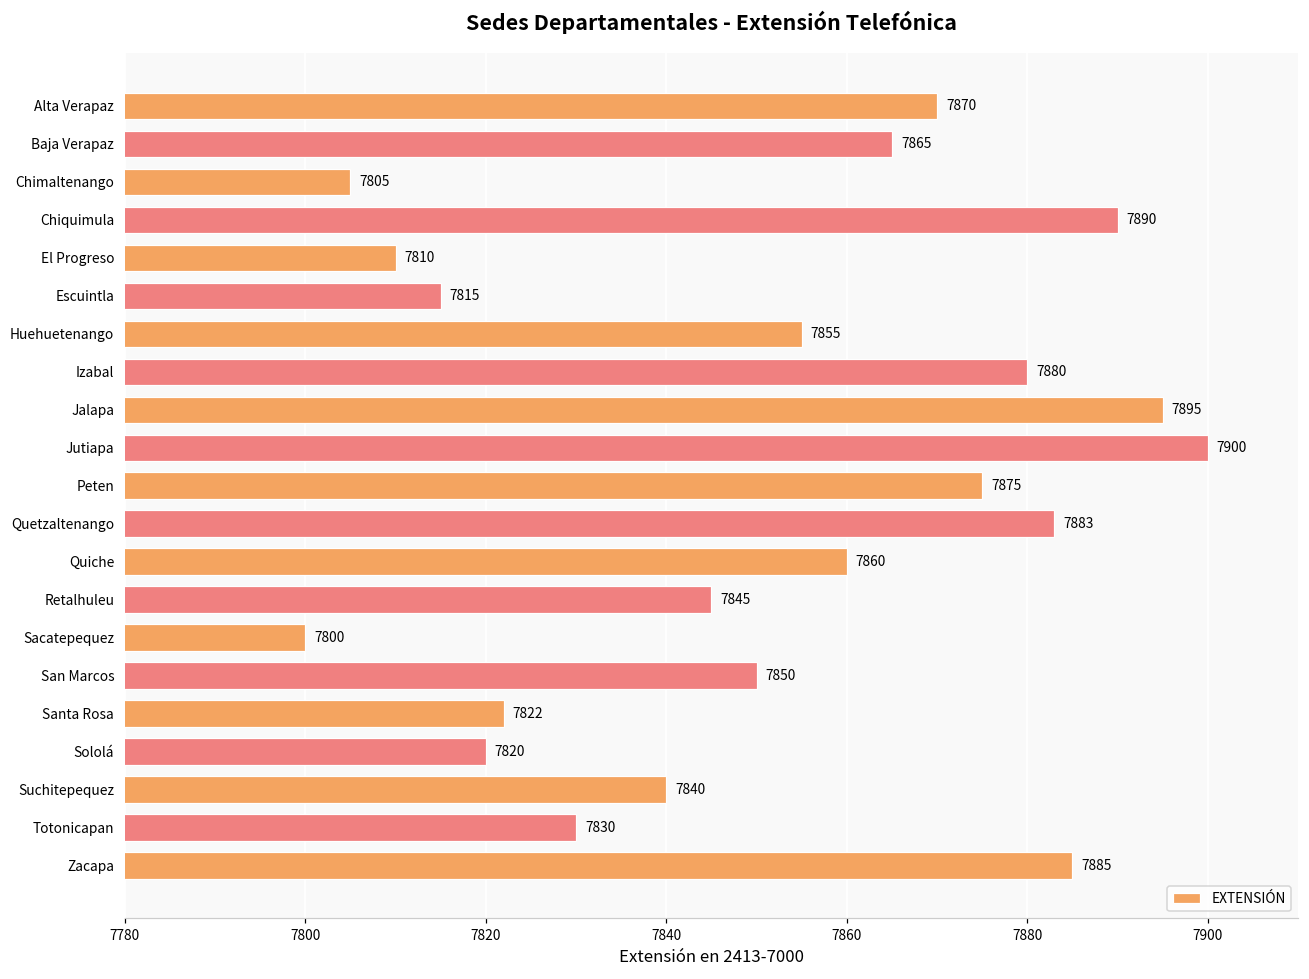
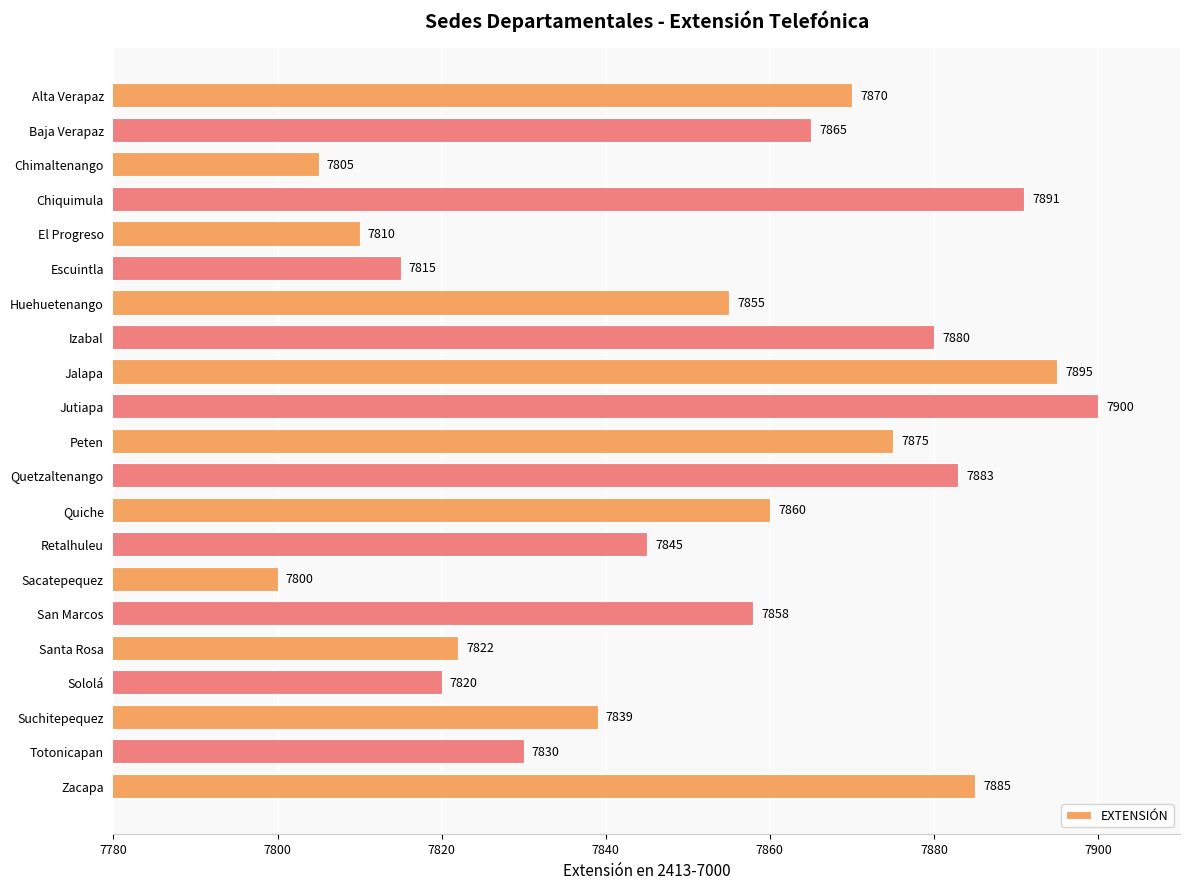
  {
    "Alta Verapaz": 7870,
    "Baja Verapaz": 7865,
    "Chimaltenango": 7805,
-   "Chiquimula": 7890,
+   "Chiquimula": 7891,
    "El Progreso": 7810,
    "Escuintla": 7815,
    "Huehuetenango": 7855,
    "Izabal": 7880,
    "Jalapa": 7895,
    "Jutiapa": 7900,
    "Peten": 7875,
    "Quetzaltenango": 7883,
    "Quiche": 7860,
    "Retalhuleu": 7845,
    "Sacatepequez": 7800,
-   "San Marcos": 7850,
+   "San Marcos": 7858,
    "Santa Rosa": 7822,
    "Sololá": 7820,
-   "Suchitepequez": 7840,
+   "Suchitepequez": 7839,
    "Totonicapan": 7830,
    "Zacapa": 7885
  }
